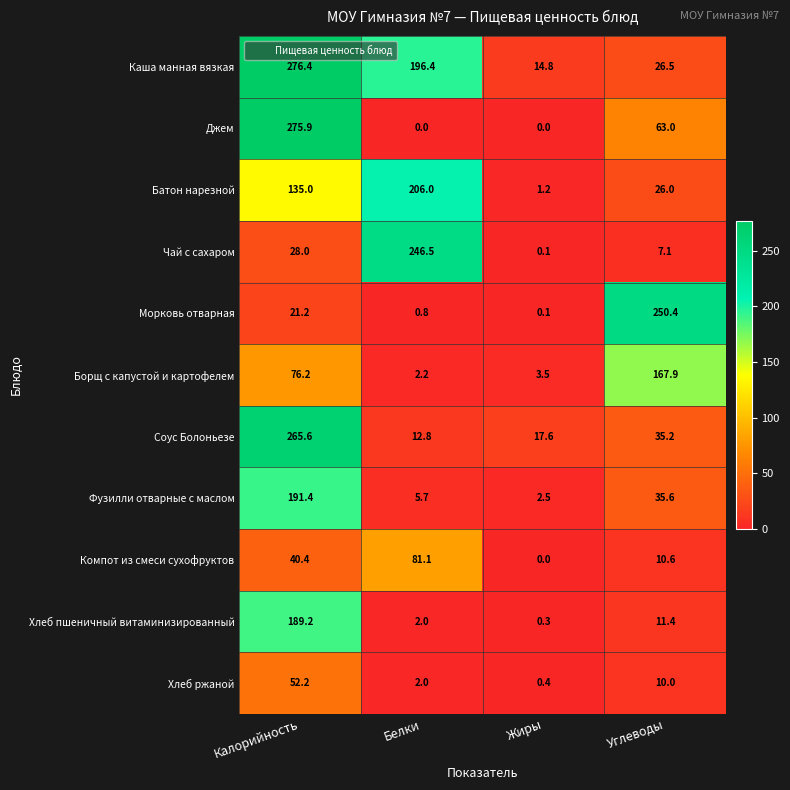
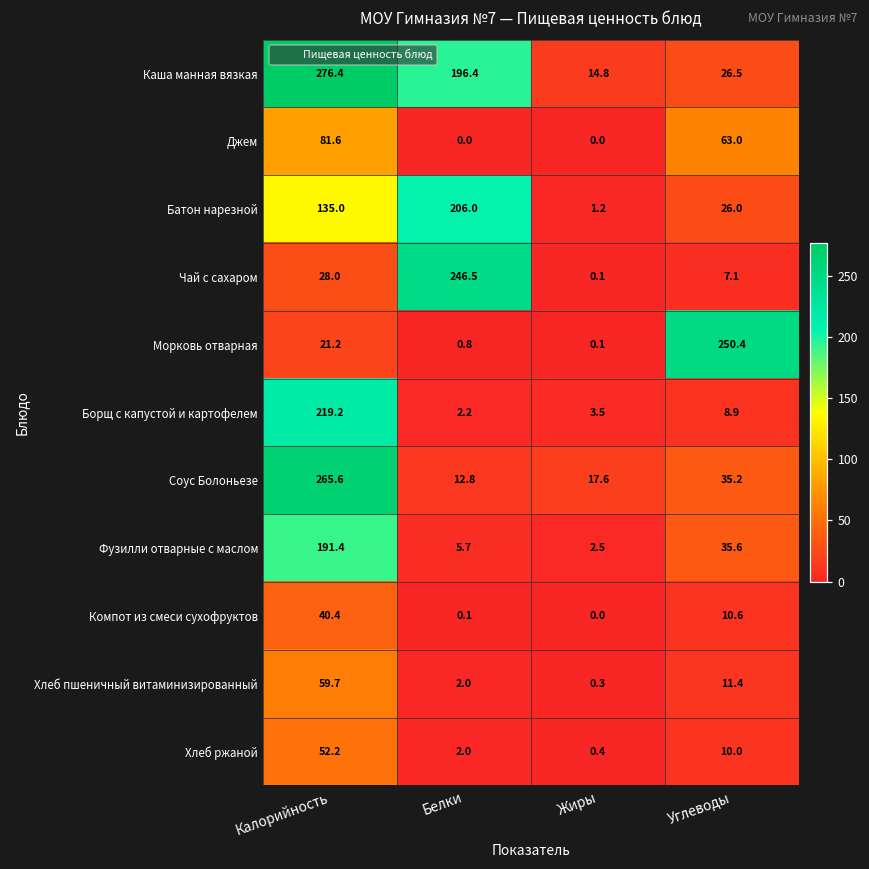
  {
    "Каша манная вязкая": {
      "Калорийность": 276.4,
      "Белки": 196.4,
      "Жиры": 14.8,
      "Углеводы": 26.5
    },
    "Джем": {
-     "Калорийность": 275.9,
+     "Калорийность": 81.6,
      "Белки": 0.0,
      "Жиры": 0.0,
      "Углеводы": 63.0
    },
    "Батон нарезной": {
      "Калорийность": 135.0,
      "Белки": 206.0,
      "Жиры": 1.2,
      "Углеводы": 26.0
    },
    "Чай с сахаром": {
      "Калорийность": 28.0,
      "Белки": 246.5,
      "Жиры": 0.1,
      "Углеводы": 7.1
    },
    "Морковь отварная": {
      "Калорийность": 21.2,
      "Белки": 0.8,
      "Жиры": 0.1,
      "Углеводы": 250.4
    },
    "Борщ с капустой и картофелем": {
-     "Калорийность": 76.2,
+     "Калорийность": 219.2,
      "Белки": 2.2,
      "Жиры": 3.5,
-     "Углеводы": 167.9
+     "Углеводы": 8.9
    },
    "Соус Болоньезе": {
      "Калорийность": 265.6,
      "Белки": 12.8,
      "Жиры": 17.6,
      "Углеводы": 35.2
    },
    "Фузилли отварные с маслом": {
      "Калорийность": 191.4,
      "Белки": 5.7,
      "Жиры": 2.5,
      "Углеводы": 35.6
    },
    "Компот из смеси сухофруктов": {
      "Калорийность": 40.4,
-     "Белки": 81.1,
+     "Белки": 0.1,
      "Жиры": 0.0,
      "Углеводы": 10.6
    },
    "Хлеб пшеничный витаминизированный": {
-     "Калорийность": 189.2,
+     "Калорийность": 59.7,
      "Белки": 2.0,
      "Жиры": 0.3,
      "Углеводы": 11.4
    },
    "Хлеб ржаной": {
      "Калорийность": 52.2,
      "Белки": 2.0,
      "Жиры": 0.4,
      "Углеводы": 10.0
    }
  }
